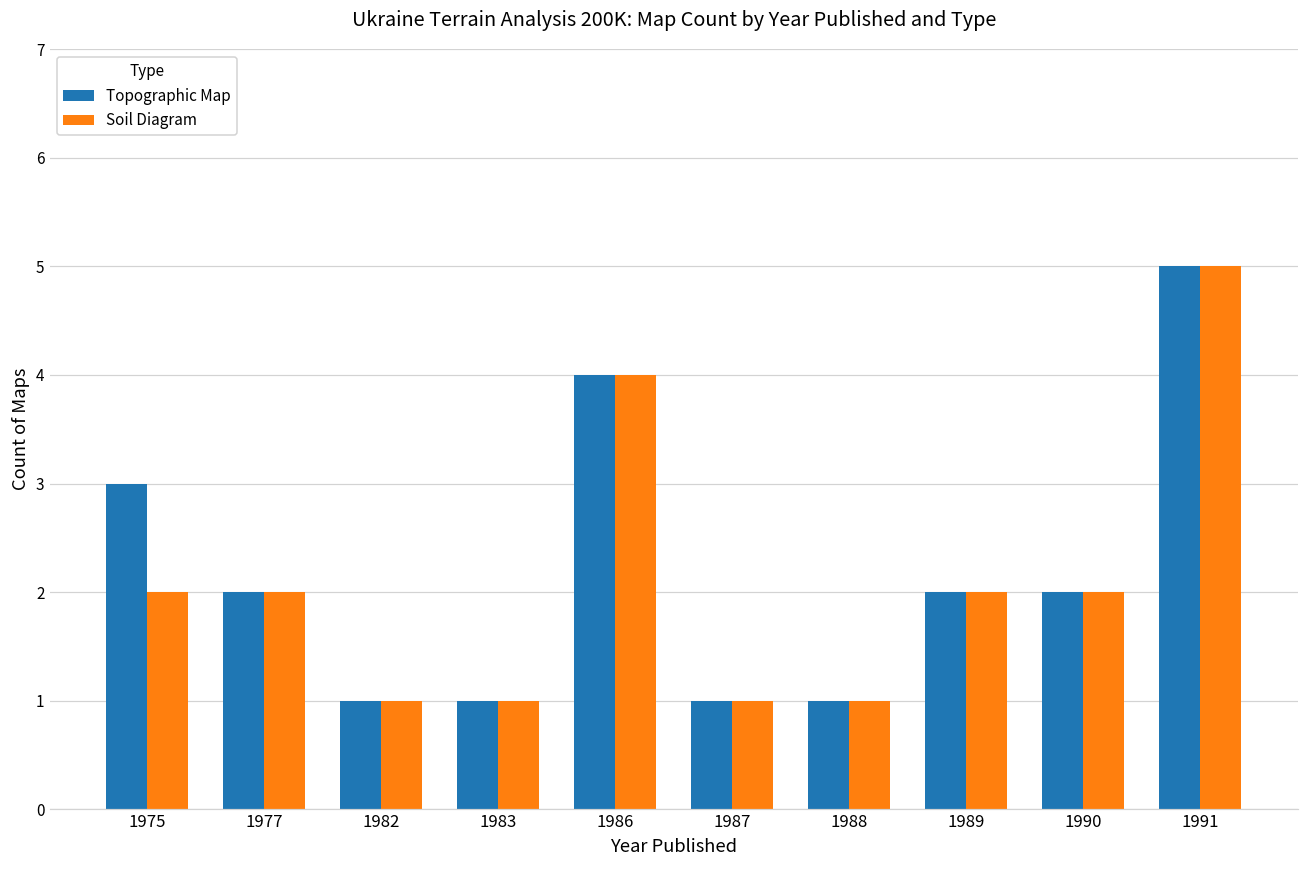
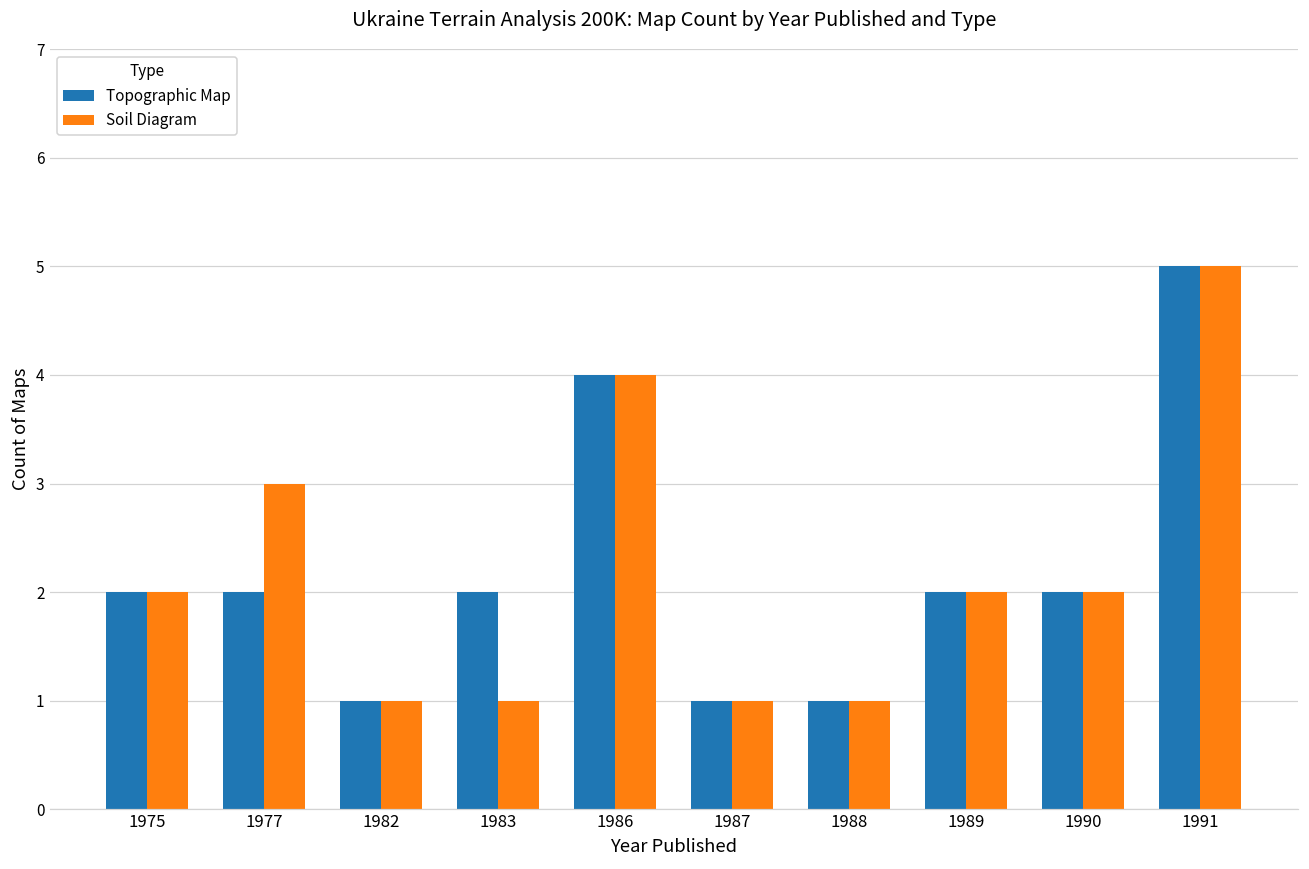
  {
    "Topographic Map": {
-     "1975": 3,
+     "1975": 2,
      "1977": 2,
      "1982": 1,
-     "1983": 1,
+     "1983": 2,
      "1986": 4,
      "1987": 1,
      "1988": 1,
      "1989": 2,
      "1990": 2,
      "1991": 5
    },
    "Soil Diagram": {
      "1975": 2,
-     "1977": 2,
+     "1977": 3,
      "1982": 1,
      "1983": 1,
      "1986": 4,
      "1987": 1,
      "1988": 1,
      "1989": 2,
      "1990": 2,
      "1991": 5
    }
  }
